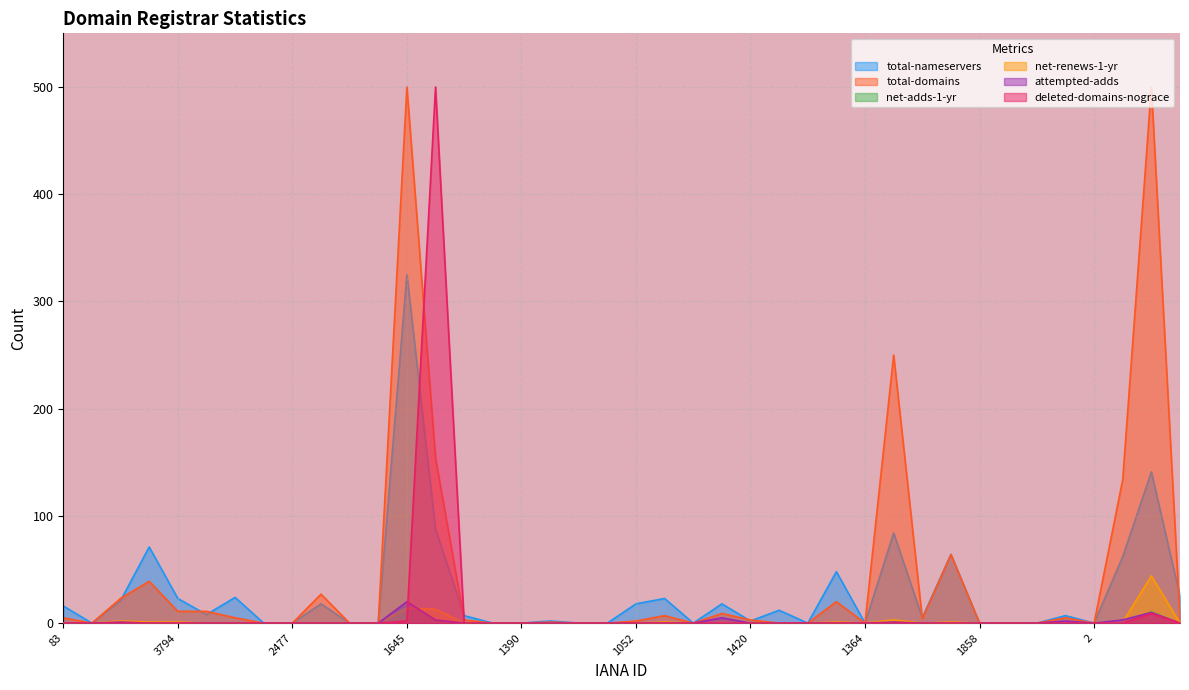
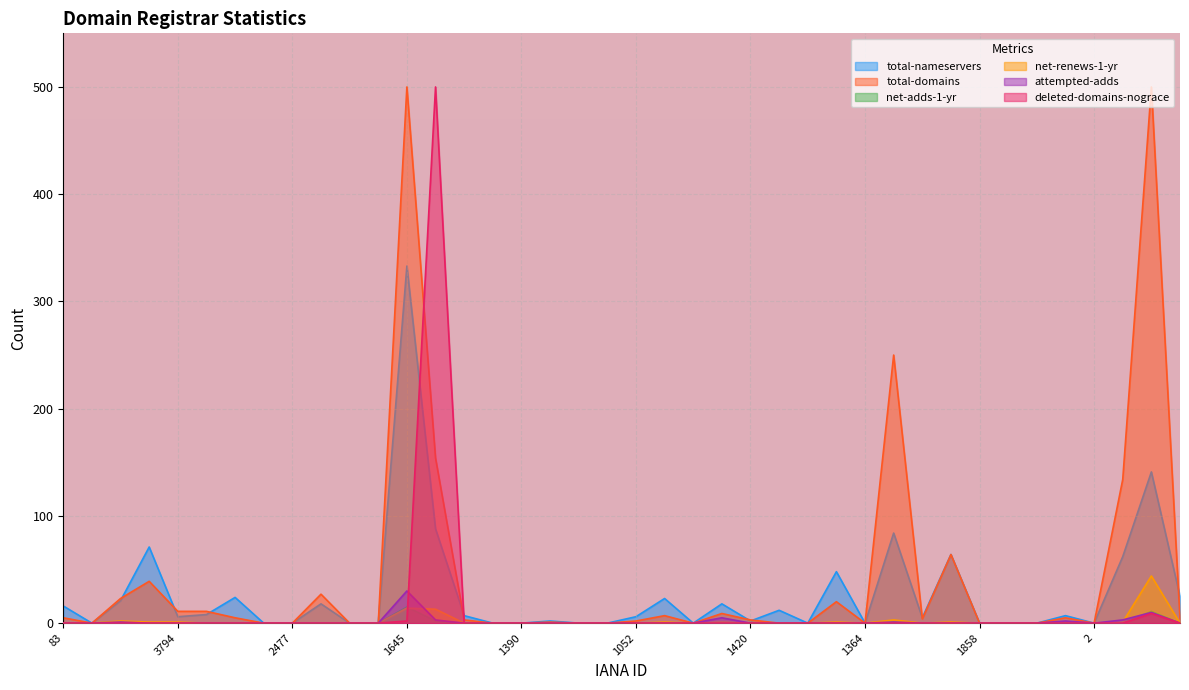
  {
    "total-nameservers": {
      "83": 16,
-     "3794": 23,
-     "1645": 325,
-     "1052": 18
+     "3794": 6,
+     "1645": 333,
+     "1052": 6
    },
    "attempted-adds": {
-     "1645": 20
+     "1645": 30
    },
    "deleted-domains-nograce": {
      "1645": 2
    }
  }
